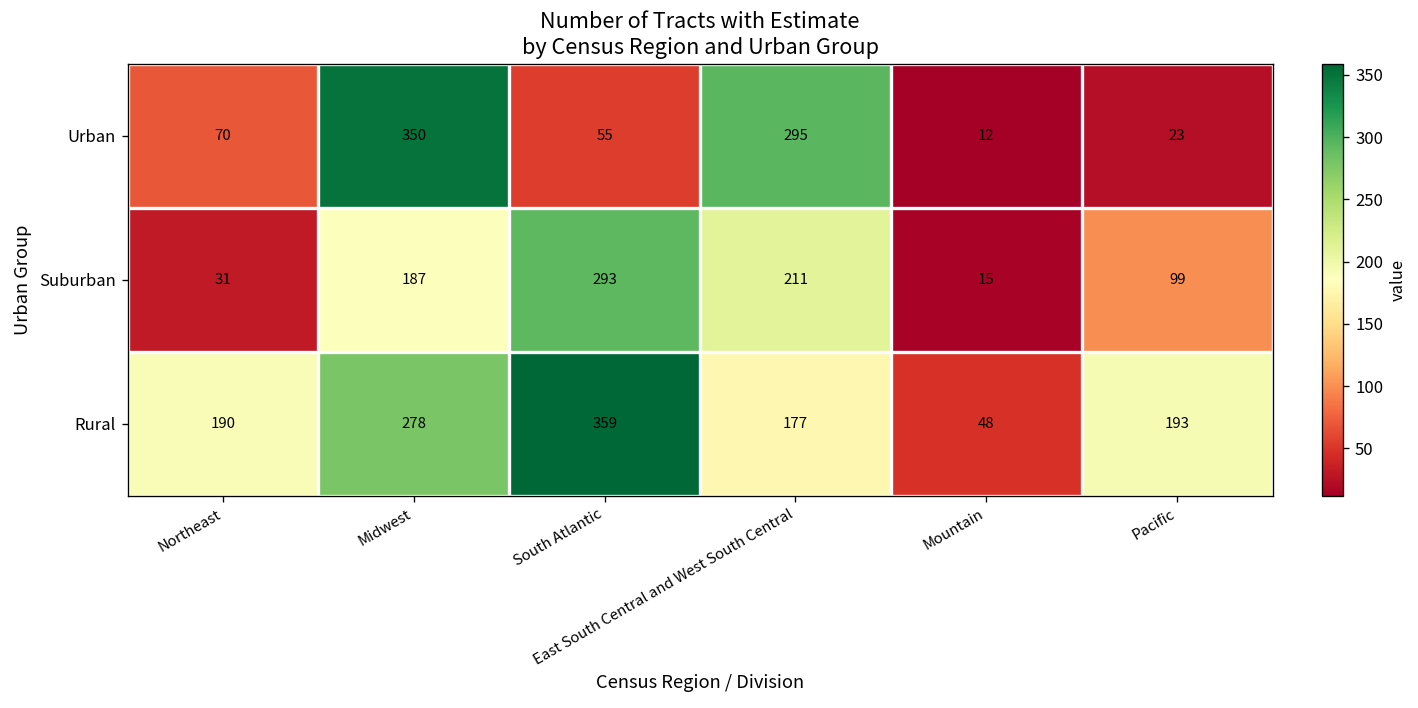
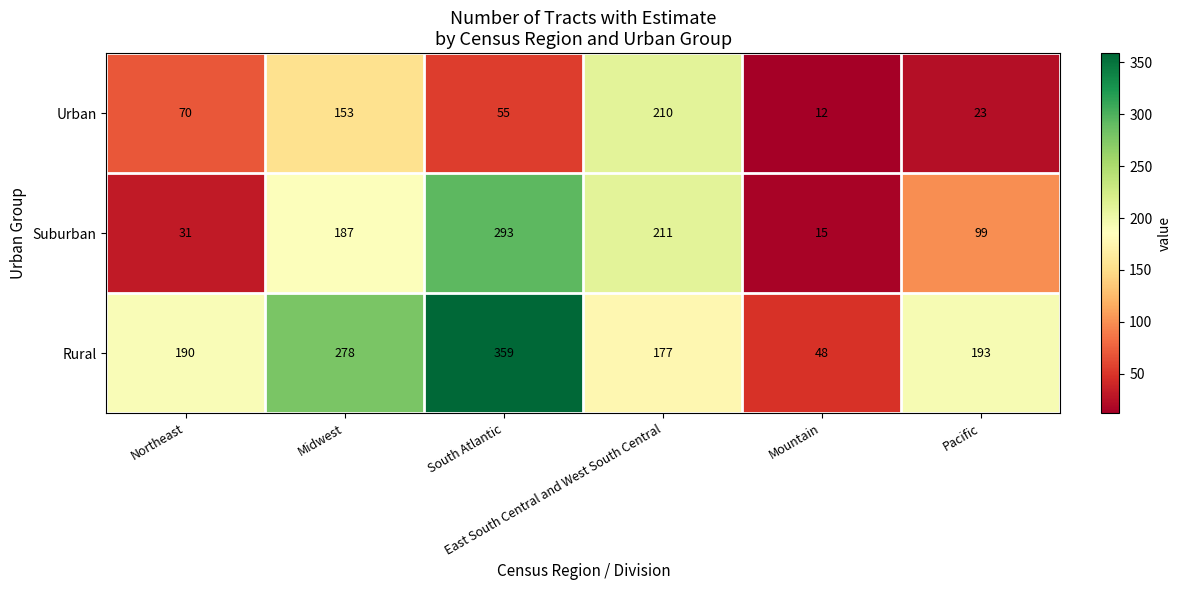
  {
    "Urban": {
      "Northeast": 70,
-     "Midwest": 350,
+     "Midwest": 153,
      "South Atlantic": 55,
-     "East South Central and West South Central": 295,
+     "East South Central and West South Central": 210,
      "Mountain": 12,
      "Pacific": 23
    },
    "Suburban": {
      "Northeast": 31,
      "Midwest": 187,
      "South Atlantic": 293,
      "East South Central and West South Central": 211,
      "Mountain": 15,
      "Pacific": 99
    },
    "Rural": {
      "Northeast": 190,
      "Midwest": 278,
      "South Atlantic": 359,
      "East South Central and West South Central": 177,
      "Mountain": 48,
      "Pacific": 193
    }
  }
